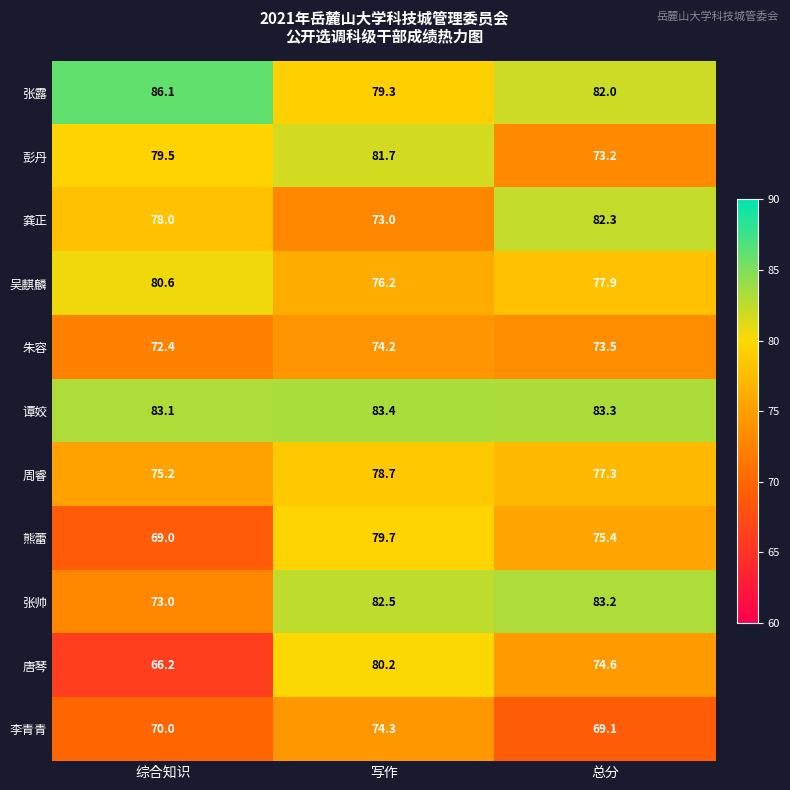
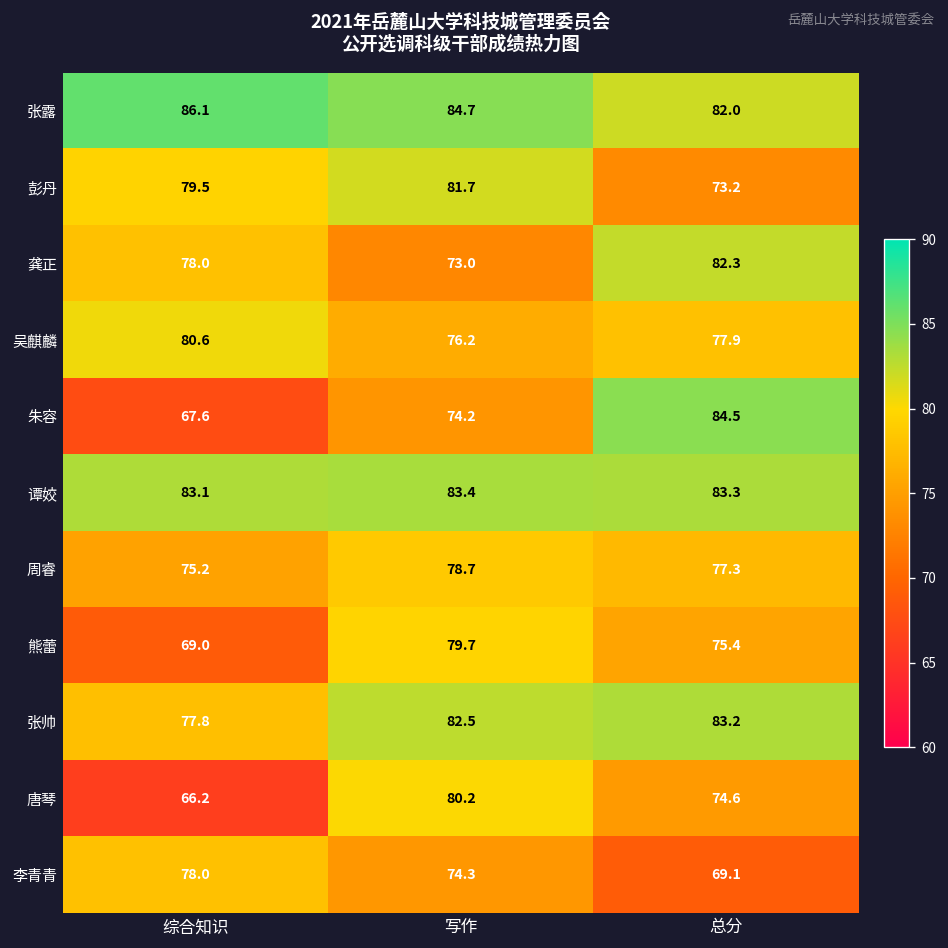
  {
    "张露": {
      "综合知识": 86.1,
-     "写作": 79.3,
+     "写作": 84.7,
      "总分": 82.0
    },
    "彭丹": {
      "综合知识": 79.5,
      "写作": 81.7,
      "总分": 73.2
    },
    "龚正": {
      "综合知识": 78.0,
      "写作": 73.0,
      "总分": 82.3
    },
    "吴麒麟": {
      "综合知识": 80.6,
      "写作": 76.2,
      "总分": 77.9
    },
    "朱容": {
-     "综合知识": 72.4,
+     "综合知识": 67.6,
      "写作": 74.2,
-     "总分": 73.5
+     "总分": 84.5
    },
    "谭姣": {
      "综合知识": 83.1,
      "写作": 83.4,
      "总分": 83.3
    },
    "周睿": {
      "综合知识": 75.2,
      "写作": 78.7,
      "总分": 77.3
    },
    "熊蕾": {
      "综合知识": 69.0,
      "写作": 79.7,
      "总分": 75.4
    },
    "张帅": {
-     "综合知识": 73.0,
+     "综合知识": 77.8,
      "写作": 82.5,
      "总分": 83.2
    },
    "唐琴": {
      "综合知识": 66.2,
      "写作": 80.2,
      "总分": 74.6
    },
    "李青青": {
-     "综合知识": 70.0,
+     "综合知识": 78.0,
      "写作": 74.3,
      "总分": 69.1
    }
  }
